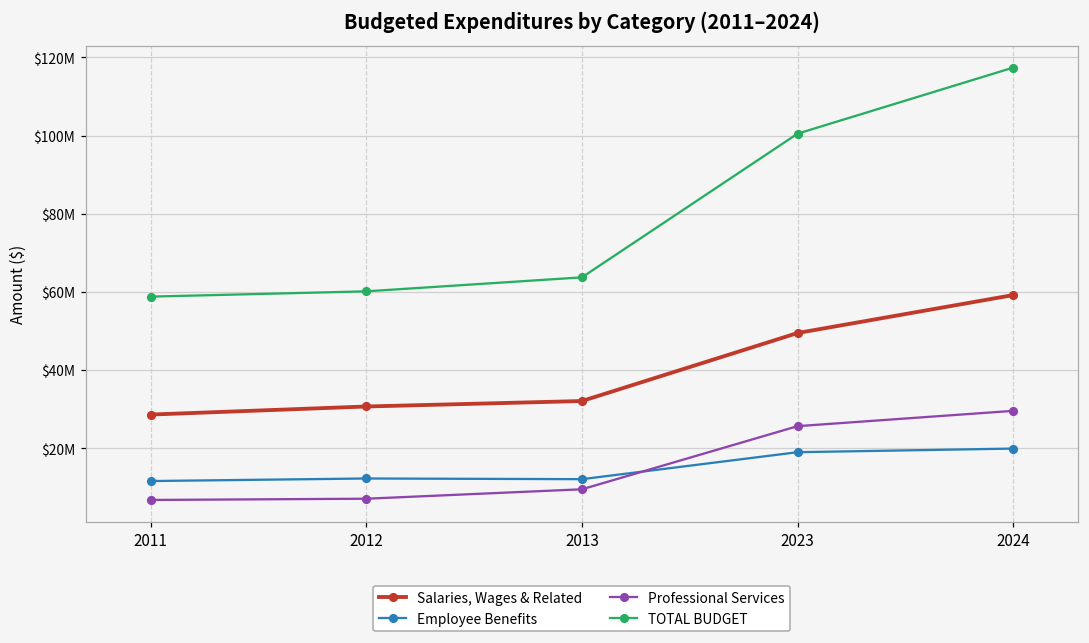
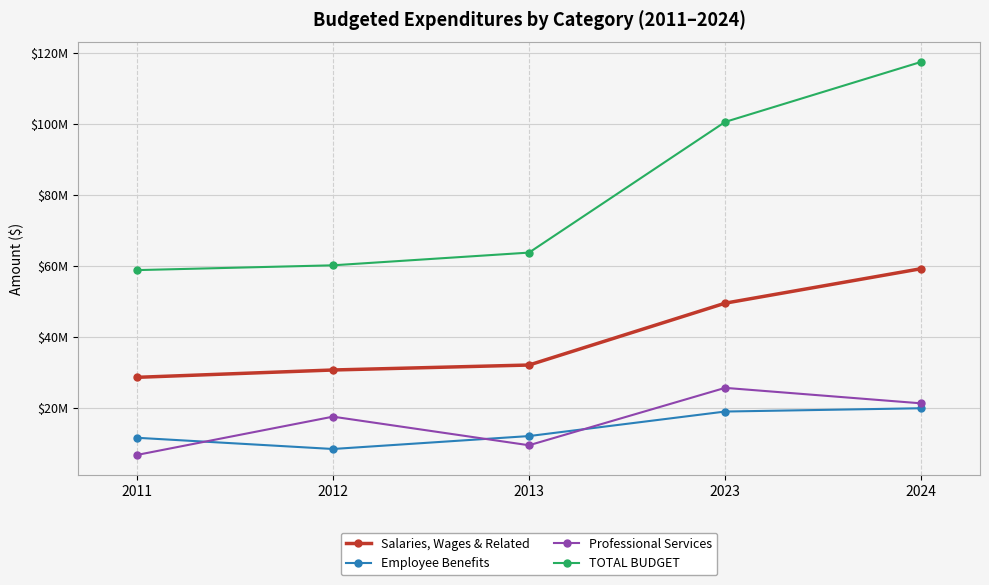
  {
    "Salaries, Wages & Related": {
      "2011": "$29000000",
      "2012": "$31000000",
      "2013": "$32000000",
      "2023": "$49000000",
      "2024": "$59000000"
    },
    "Employee Benefits": {
      "2011": "$12000000",
-     "2012": "$12000000",
+     "2012": "$8000000",
      "2013": "$12000000",
      "2023": "$19000000",
      "2024": "$20000000"
    },
    "Professional Services": {
      "2011": "$7000000",
-     "2012": "$7000000",
+     "2012": "$18000000",
      "2013": "$9000000",
      "2023": "$26000000",
-     "2024": "$30000000"
+     "2024": "$21000000"
    },
    "TOTAL BUDGET": {
      "2011": "$59000000",
      "2012": "$60000000",
      "2013": "$64000000",
      "2023": "$101000000",
      "2024": "$117000000"
    }
  }
